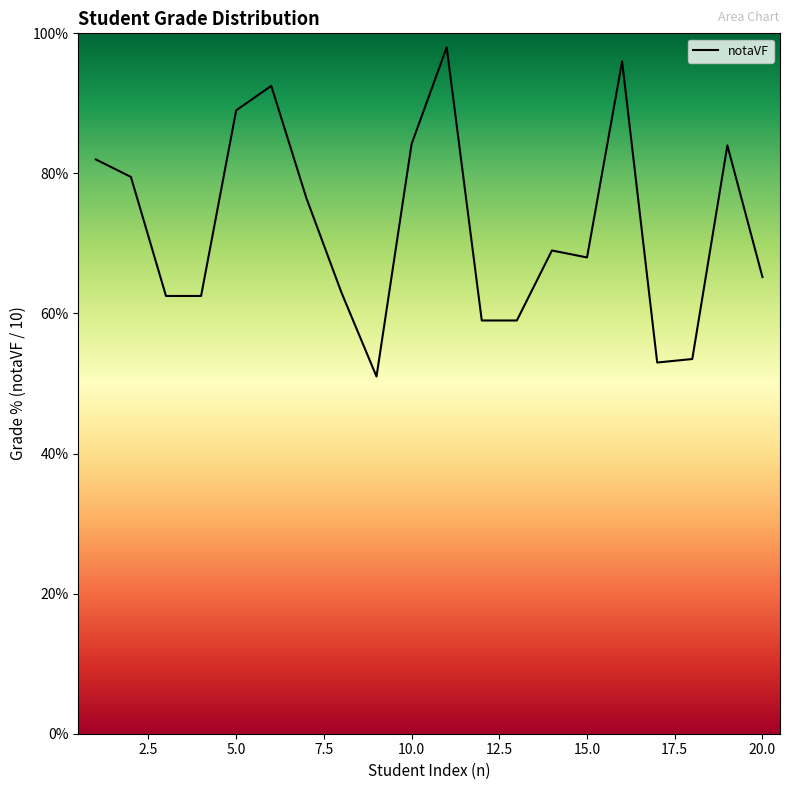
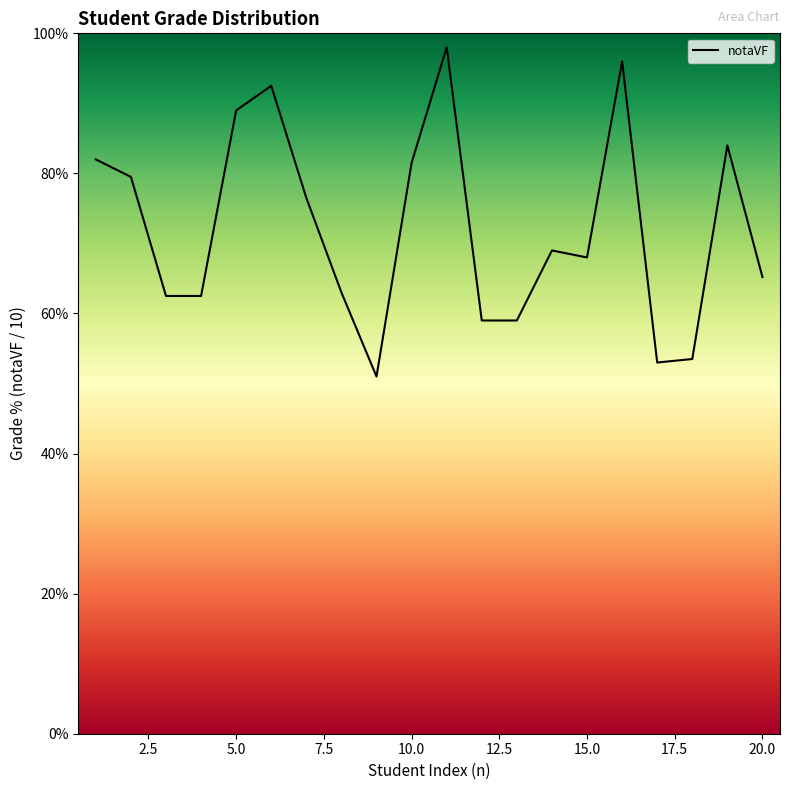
  {
    "5.0": "89%",
-   "10.0": "84%",
+   "10.0": "82%",
    "15.0": "68%",
    "20.0": "65%"
  }
